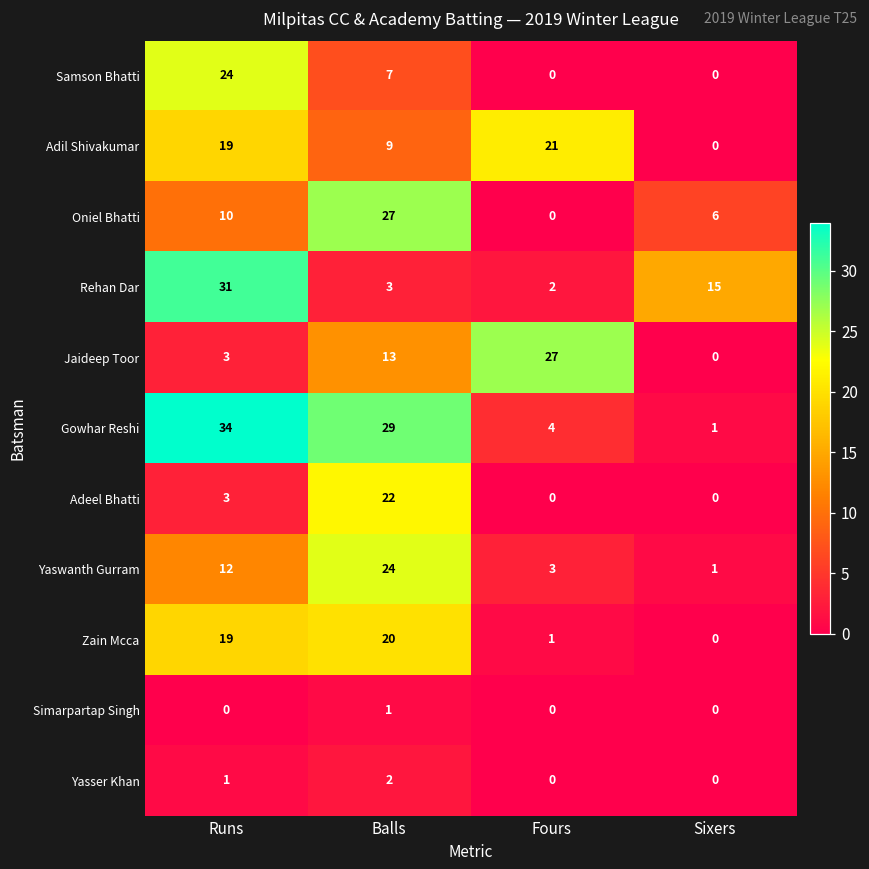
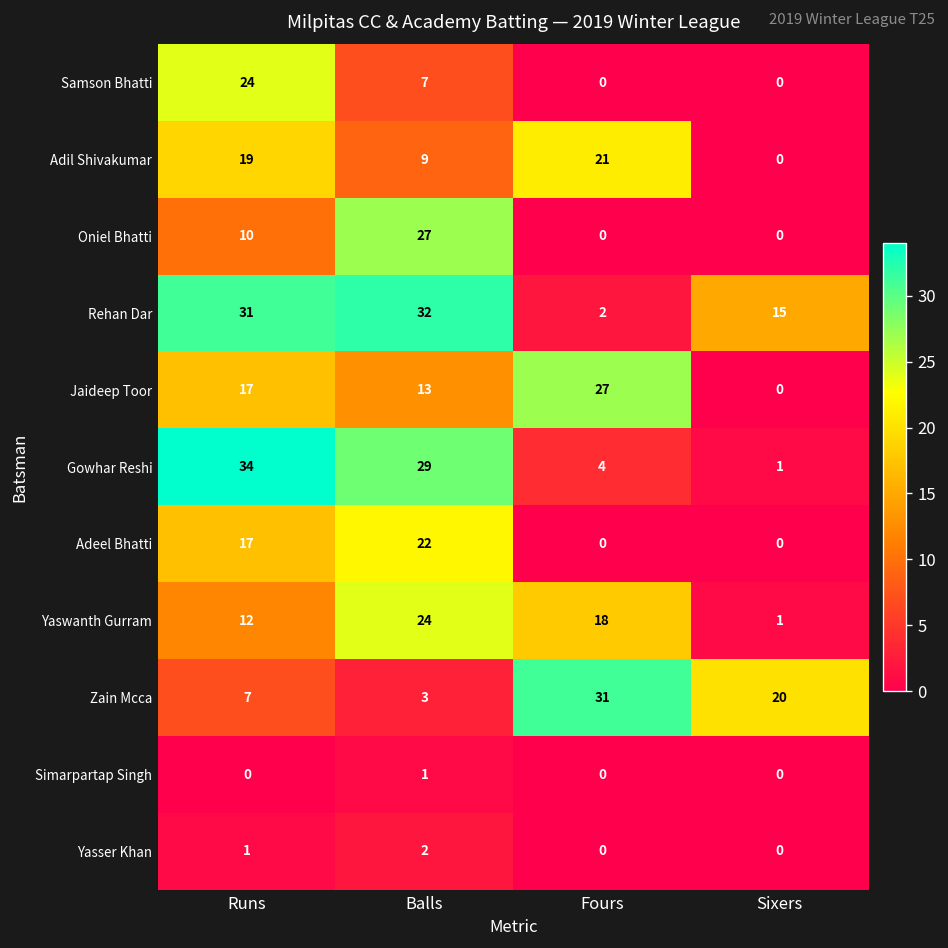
  {
    "Samson Bhatti": {
      "Runs": 24,
      "Balls": 7,
      "Fours": 0,
      "Sixers": 0
    },
    "Adil Shivakumar": {
      "Runs": 19,
      "Balls": 9,
      "Fours": 21,
      "Sixers": 0
    },
    "Oniel Bhatti": {
      "Runs": 10,
      "Balls": 27,
      "Fours": 0,
-     "Sixers": 6
+     "Sixers": 0
    },
    "Rehan Dar": {
      "Runs": 31,
-     "Balls": 3,
+     "Balls": 32,
      "Fours": 2,
      "Sixers": 15
    },
    "Jaideep Toor": {
-     "Runs": 3,
+     "Runs": 17,
      "Balls": 13,
      "Fours": 27,
      "Sixers": 0
    },
    "Gowhar Reshi": {
      "Runs": 34,
      "Balls": 29,
      "Fours": 4,
      "Sixers": 1
    },
    "Adeel Bhatti": {
-     "Runs": 3,
+     "Runs": 17,
      "Balls": 22,
      "Fours": 0,
      "Sixers": 0
    },
    "Yaswanth Gurram": {
      "Runs": 12,
      "Balls": 24,
-     "Fours": 3,
+     "Fours": 18,
      "Sixers": 1
    },
    "Zain Mcca": {
-     "Runs": 19,
-     "Balls": 20,
-     "Fours": 1,
-     "Sixers": 0
+     "Runs": 7,
+     "Balls": 3,
+     "Fours": 31,
+     "Sixers": 20
    },
    "Simarpartap Singh": {
      "Runs": 0,
      "Balls": 1,
      "Fours": 0,
      "Sixers": 0
    },
    "Yasser Khan": {
      "Runs": 1,
      "Balls": 2,
      "Fours": 0,
      "Sixers": 0
    }
  }
